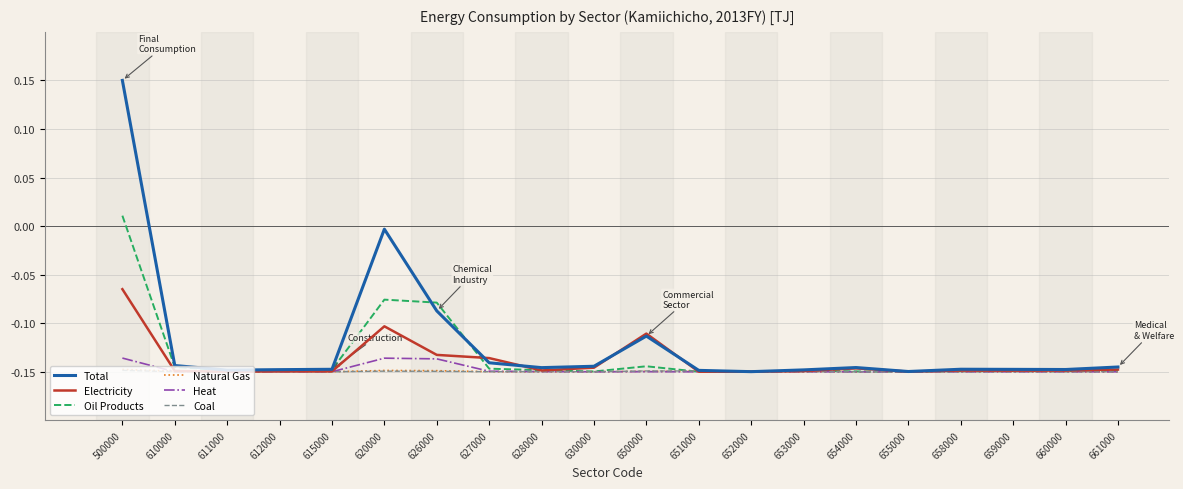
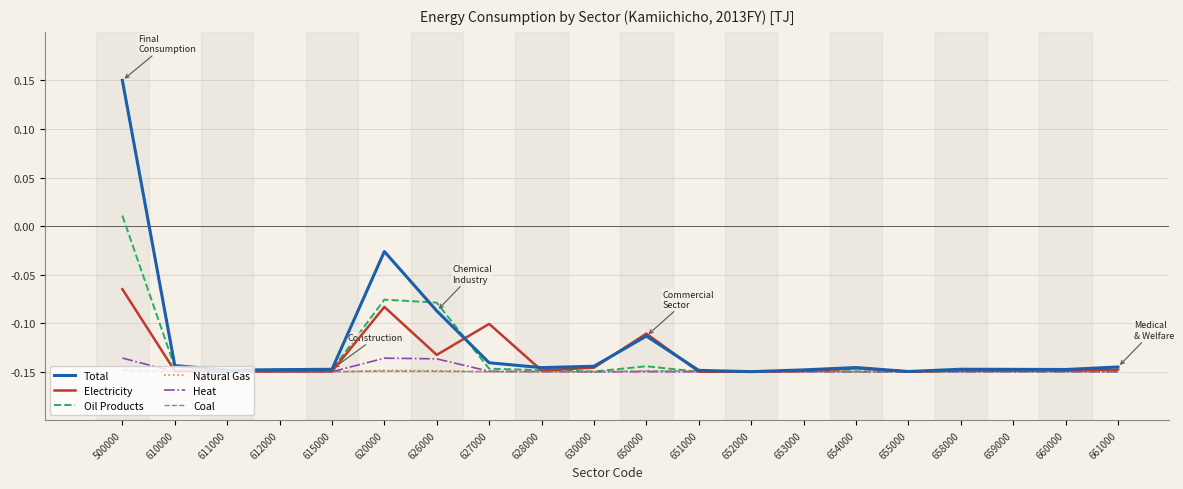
  {
    "Total": {
      "500000": 0.15,
-     "620000": 0.00,
+     "620000": -0.03,
      "626000": -0.09,
      "627000": -0.14,
      "628000": -0.15,
      "661000": -0.15
    },
    "Electricity": {
      "500000": -0.06,
-     "620000": -0.10,
+     "620000": -0.08,
      "626000": -0.13,
-     "627000": -0.14
+     "627000": -0.10
    },
    "Oil Products": {
      "500000": 0.01,
      "620000": -0.08,
      "626000": -0.08,
      "627000": -0.15,
      "650000": -0.14
    },
    "Heat": {
      "500000": -0.14,
      "620000": -0.14,
      "626000": -0.14
    }
  }
